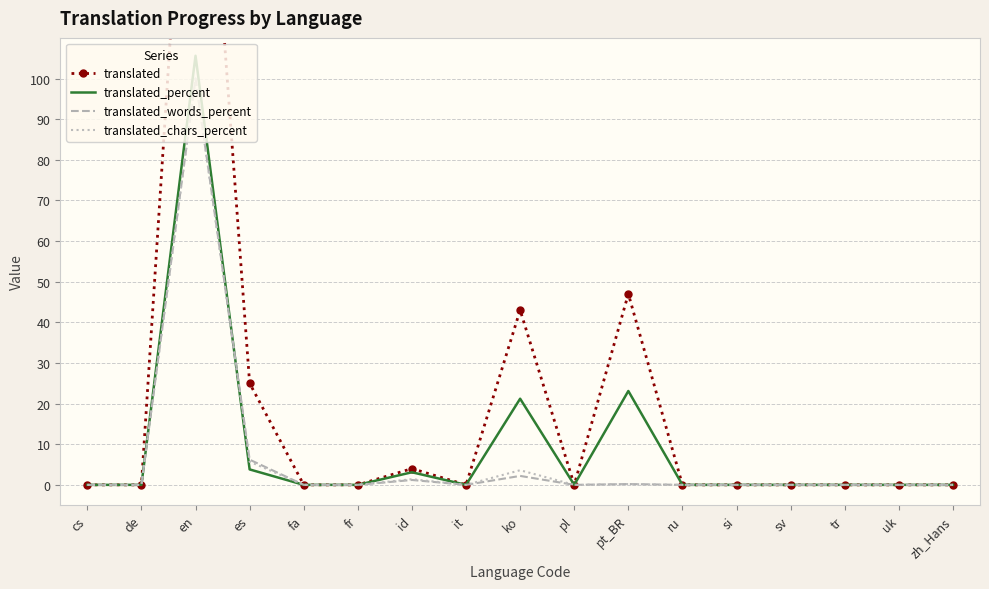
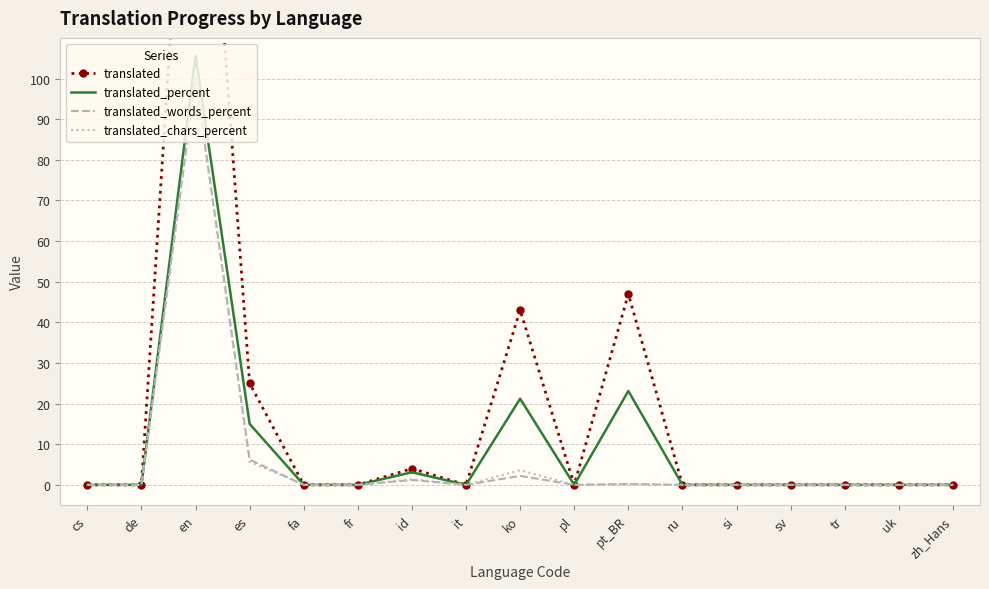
  {
    "translated": {
      "es": 25,
      "id": 4,
      "ko": 43,
      "pt_BR": 47
    },
    "translated_percent": {
-     "es": 4,
+     "es": 15,
      "id": 3,
      "ko": 21,
      "pt_BR": 23
    }
  }
